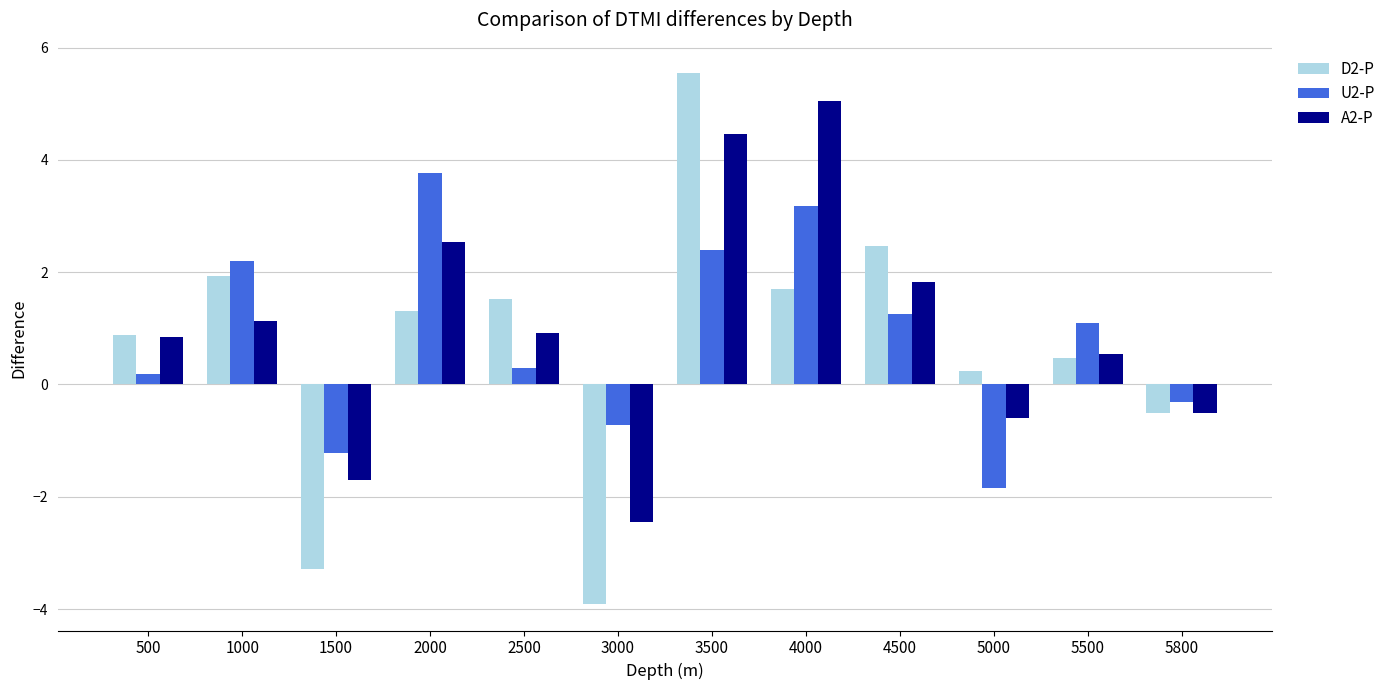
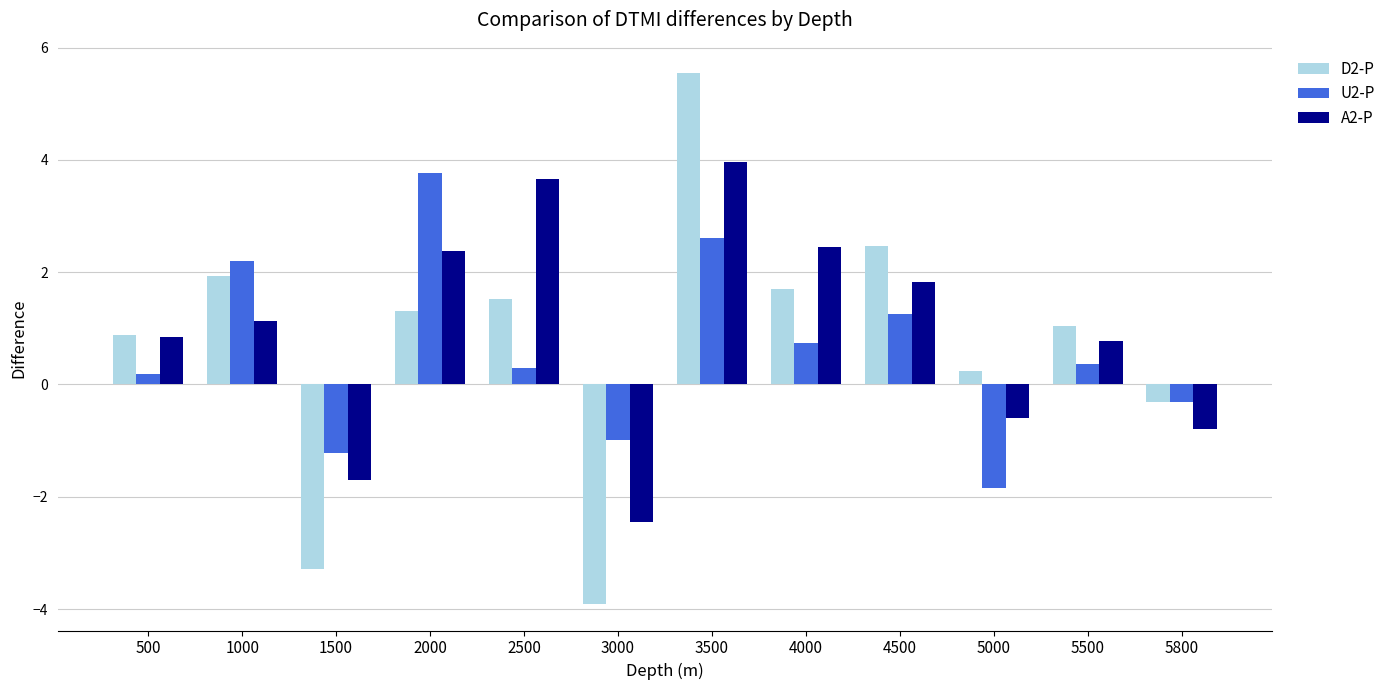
  {
    "D2-P": {
      "500": 0.9,
      "1000": 1.9,
      "1500": -3.3,
      "2000": 1.3,
      "2500": 1.5,
      "3000": -3.9,
      "3500": 5.5,
      "4000": 1.7,
      "4500": 2.5,
      "5000": 0.2,
-     "5500": 0.5,
-     "5800": -0.5
+     "5500": 1.0,
+     "5800": -0.3
    },
    "U2-P": {
      "500": 0.2,
      "1000": 2.2,
      "1500": -1.2,
      "2000": 3.8,
      "2500": 0.3,
-     "3000": -0.7,
-     "3500": 2.4,
-     "4000": 3.2,
+     "3000": -1.0,
+     "3500": 2.6,
+     "4000": 0.7,
      "4500": 1.3,
      "5000": -1.9,
-     "5500": 1.1,
+     "5500": 0.4,
      "5800": -0.3
    },
    "A2-P": {
      "500": 0.8,
      "1000": 1.1,
      "1500": -1.7,
-     "2000": 2.5,
-     "2500": 0.9,
+     "2000": 2.4,
+     "2500": 3.7,
      "3000": -2.5,
-     "3500": 4.5,
-     "4000": 5.1,
+     "3500": 4.0,
+     "4000": 2.4,
      "4500": 1.8,
      "5000": -0.6,
-     "5500": 0.5,
-     "5800": -0.5
+     "5500": 0.8,
+     "5800": -0.8
    }
  }
